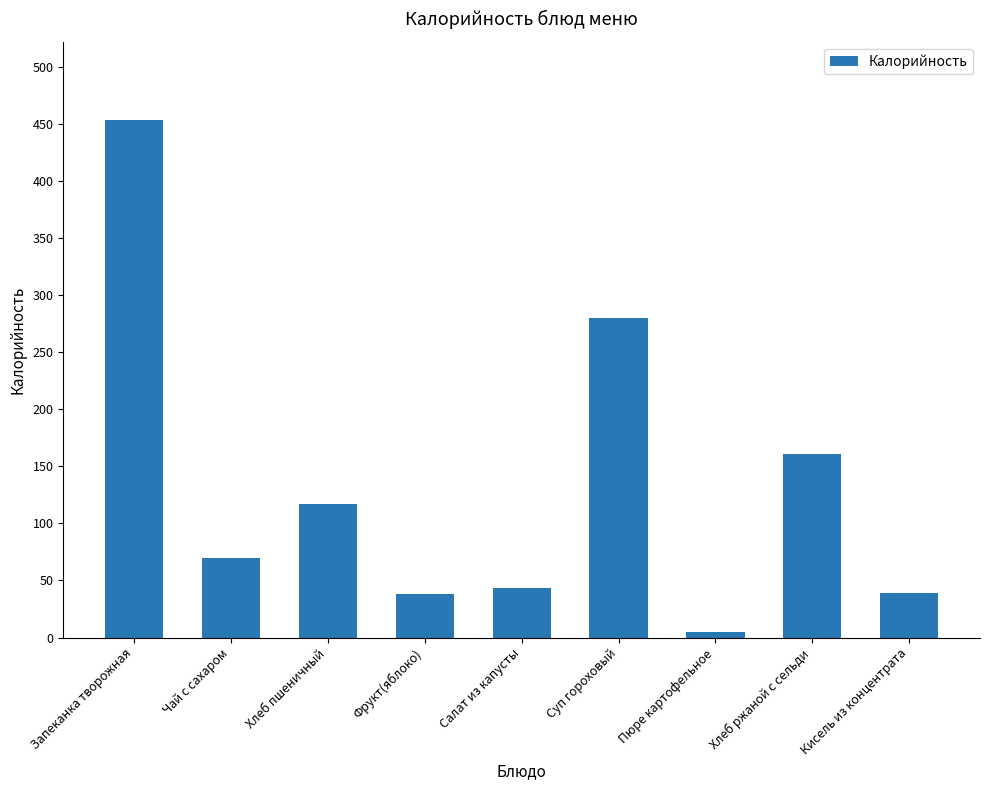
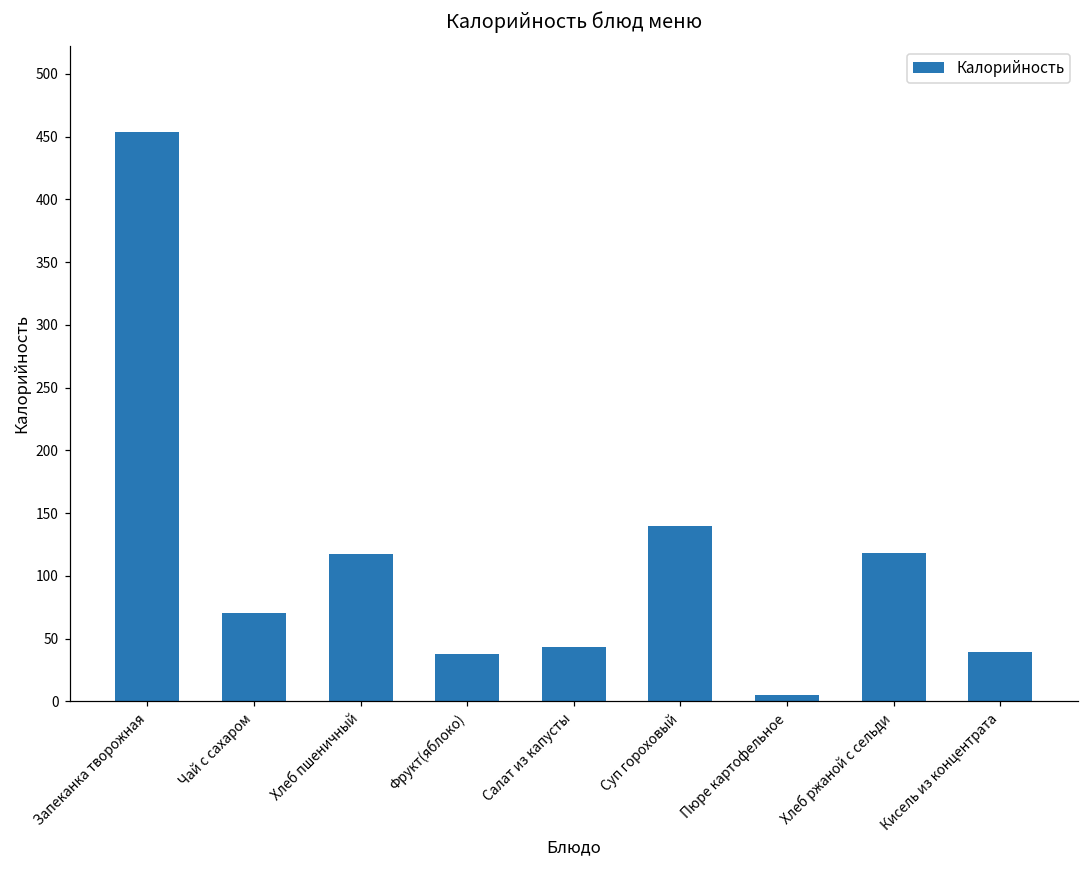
  {
    "Запеканка творожная": 454,
    "Чай с сахаром": 70,
    "Хлеб пшеничный": 117,
    "Фрукт(яблоко)": 38,
    "Салат из капусты": 43,
-   "Суп гороховый": 280,
+   "Суп гороховый": 140,
    "Пюре картофельное": 5,
-   "Хлеб ржаной с сельди": 161,
+   "Хлеб ржаной с сельди": 118,
    "Кисель из концентрата": 39
  }
